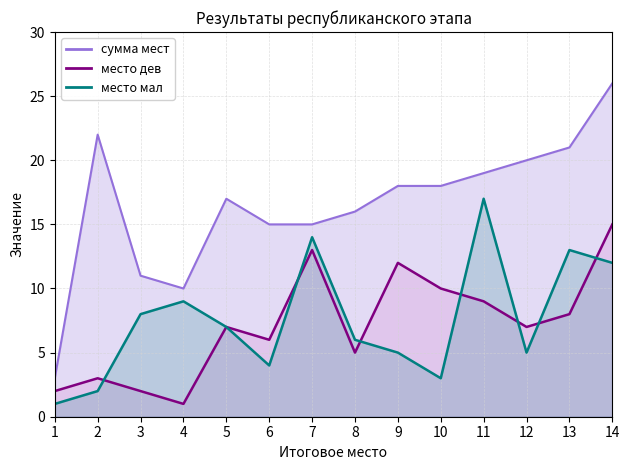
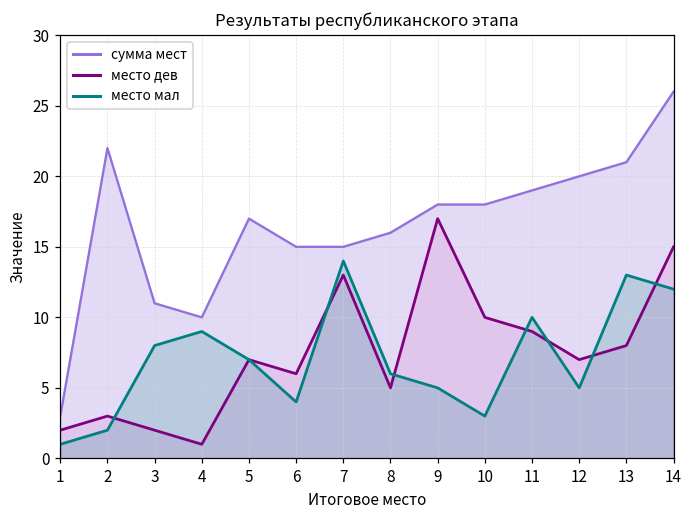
  {
    "сумма мест": {
      "1": 3,
      "2": 22,
      "3": 11,
      "4": 10,
      "5": 17,
      "6": 15,
      "7": 15,
      "8": 16,
      "9": 18,
      "10": 18,
      "11": 19,
      "12": 20,
      "13": 21,
      "14": 26
    },
    "место дев": {
      "1": 2,
      "2": 3,
      "3": 2,
      "4": 1,
      "6": 6,
      "7": 13,
      "8": 5,
-     "9": 12,
+     "9": 17,
      "10": 10,
      "11": 9,
      "12": 7,
      "13": 8,
      "14": 15
    },
    "место мал": {
      "1": 1,
      "2": 2,
      "3": 8,
      "4": 9,
      "6": 4,
      "7": 14,
      "8": 6,
      "9": 5,
      "10": 3,
-     "11": 17,
+     "11": 10,
      "12": 5,
      "13": 13,
      "14": 12
    }
  }
